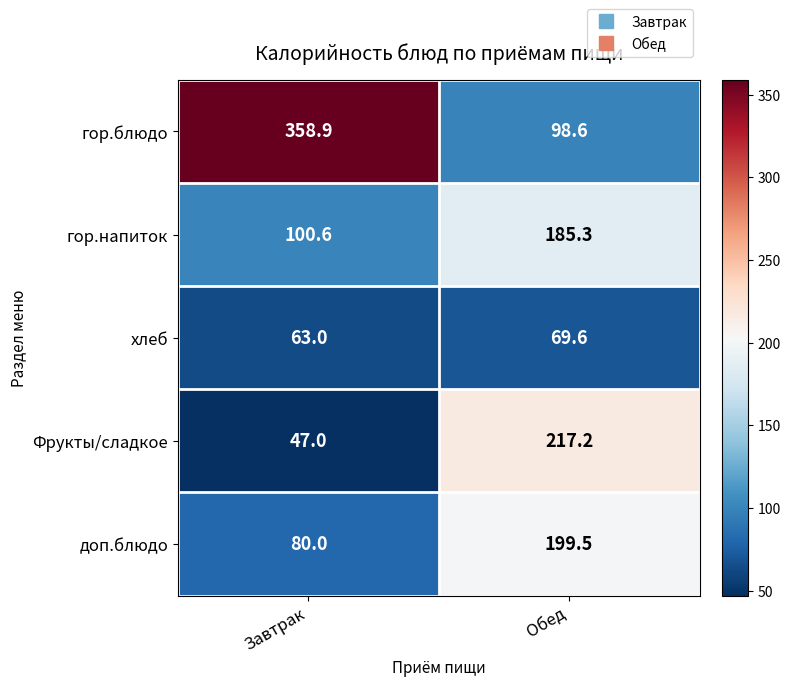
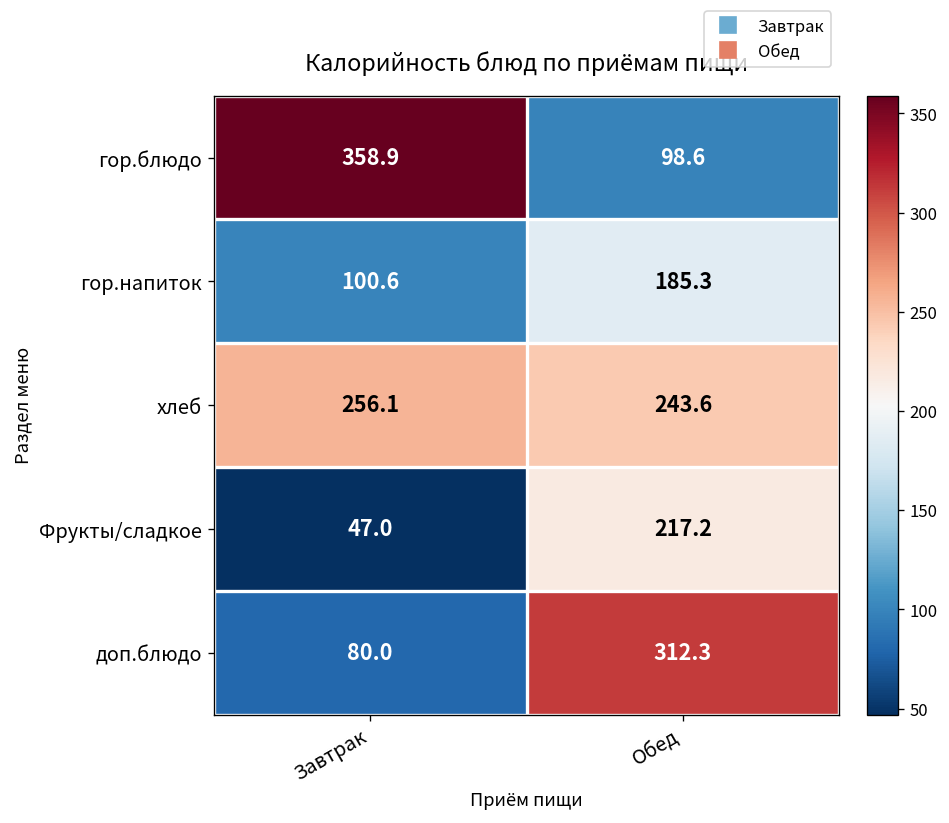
  {
    "гор.блюдо": {
      "Завтрак": 358.9,
      "Обед": 98.6
    },
    "гор.напиток": {
      "Завтрак": 100.6,
      "Обед": 185.3
    },
    "хлеб": {
-     "Завтрак": 63.0,
-     "Обед": 69.6
+     "Завтрак": 256.1,
+     "Обед": 243.6
    },
    "Фрукты/сладкое": {
      "Завтрак": 47.0,
      "Обед": 217.2
    },
    "доп.блюдо": {
      "Завтрак": 80.0,
-     "Обед": 199.5
+     "Обед": 312.3
    }
  }
